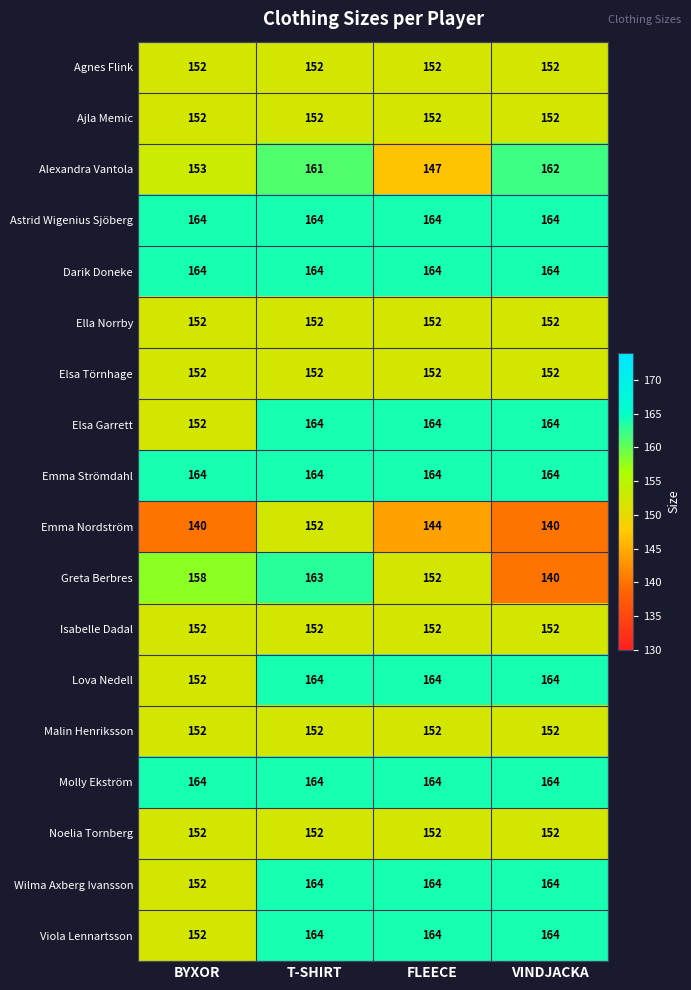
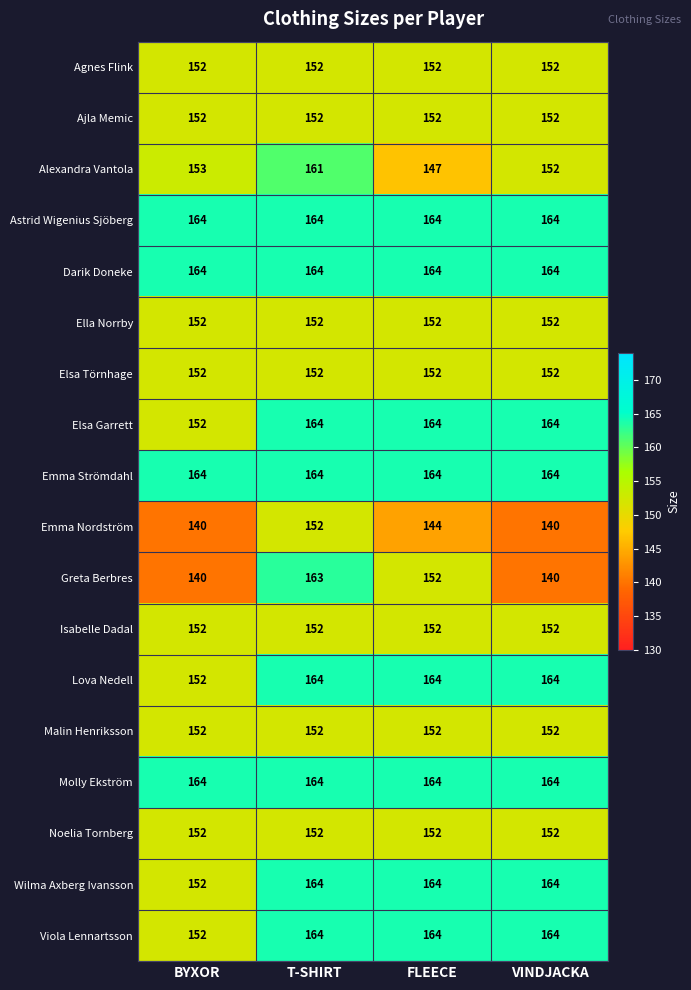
  {
    "Agnes Flink": {
      "BYXOR": 152,
      "T-SHIRT": 152,
      "FLEECE": 152,
      "VINDJACKA": 152
    },
    "Ajla Memic": {
      "BYXOR": 152,
      "T-SHIRT": 152,
      "FLEECE": 152,
      "VINDJACKA": 152
    },
    "Alexandra Vantola": {
      "BYXOR": 153,
      "T-SHIRT": 161,
      "FLEECE": 147,
-     "VINDJACKA": 162
+     "VINDJACKA": 152
    },
    "Astrid Wigenius Sjöberg": {
      "BYXOR": 164,
      "T-SHIRT": 164,
      "FLEECE": 164,
      "VINDJACKA": 164
    },
    "Darik Doneke": {
      "BYXOR": 164,
      "T-SHIRT": 164,
      "FLEECE": 164,
      "VINDJACKA": 164
    },
    "Ella Norrby": {
      "BYXOR": 152,
      "T-SHIRT": 152,
      "FLEECE": 152,
      "VINDJACKA": 152
    },
    "Elsa Törnhage": {
      "BYXOR": 152,
      "T-SHIRT": 152,
      "FLEECE": 152,
      "VINDJACKA": 152
    },
    "Elsa Garrett": {
      "BYXOR": 152,
      "T-SHIRT": 164,
      "FLEECE": 164,
      "VINDJACKA": 164
    },
    "Emma Strömdahl": {
      "BYXOR": 164,
      "T-SHIRT": 164,
      "FLEECE": 164,
      "VINDJACKA": 164
    },
    "Emma Nordström": {
      "BYXOR": 140,
      "T-SHIRT": 152,
      "FLEECE": 144,
      "VINDJACKA": 140
    },
    "Greta Berbres": {
-     "BYXOR": 158,
+     "BYXOR": 140,
      "T-SHIRT": 163,
      "FLEECE": 152,
      "VINDJACKA": 140
    },
    "Isabelle Dadal": {
      "BYXOR": 152,
      "T-SHIRT": 152,
      "FLEECE": 152,
      "VINDJACKA": 152
    },
    "Lova Nedell": {
      "BYXOR": 152,
      "T-SHIRT": 164,
      "FLEECE": 164,
      "VINDJACKA": 164
    },
    "Malin Henriksson": {
      "BYXOR": 152,
      "T-SHIRT": 152,
      "FLEECE": 152,
      "VINDJACKA": 152
    },
    "Molly Ekström": {
      "BYXOR": 164,
      "T-SHIRT": 164,
      "FLEECE": 164,
      "VINDJACKA": 164
    },
    "Noelia Tornberg": {
      "BYXOR": 152,
      "T-SHIRT": 152,
      "FLEECE": 152,
      "VINDJACKA": 152
    },
    "Wilma Axberg Ivansson": {
      "BYXOR": 152,
      "T-SHIRT": 164,
      "FLEECE": 164,
      "VINDJACKA": 164
    },
    "Viola Lennartsson": {
      "BYXOR": 152,
      "T-SHIRT": 164,
      "FLEECE": 164,
      "VINDJACKA": 164
    }
  }
